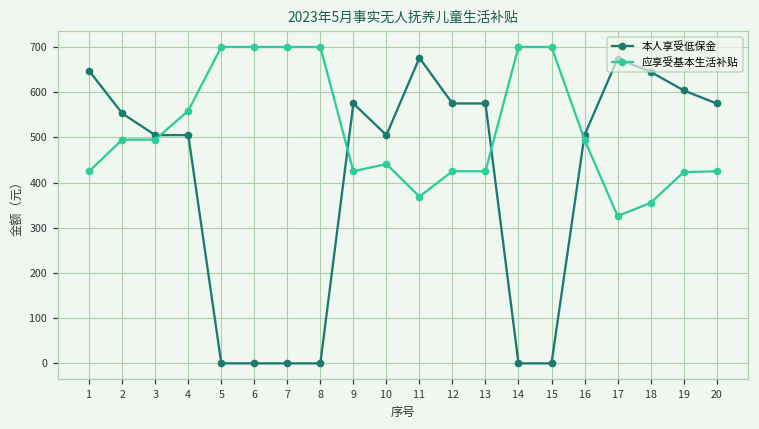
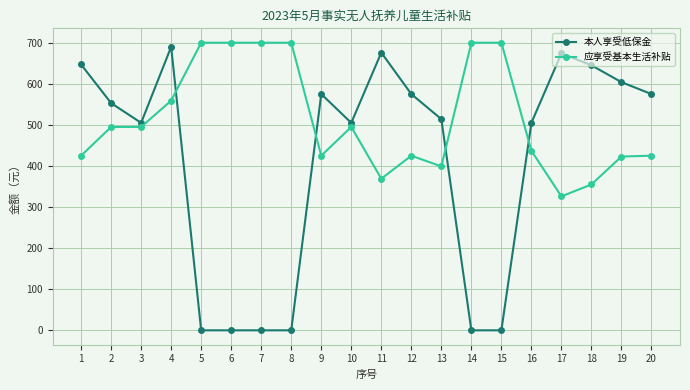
  {
    "本人享受低保金": {
      "1": 650,
      "2": 550,
      "3": 510,
-     "4": 510,
+     "4": 690,
      "5": 0,
      "6": 0,
      "7": 0,
      "8": 0,
      "9": 580,
      "10": 510,
      "11": 680,
      "12": 580,
-     "13": 580,
+     "13": 510,
      "14": 0,
      "15": 0,
      "16": 510,
      "19": 600,
      "20": 580
    },
    "应享受基本生活补贴": {
      "1": 430,
      "2": 500,
      "3": 500,
      "4": 560,
      "5": 700,
      "6": 700,
      "7": 700,
      "8": 700,
      "9": 430,
-     "10": 440,
+     "10": 500,
      "11": 370,
      "12": 430,
-     "13": 430,
+     "13": 400,
      "14": 700,
      "15": 700,
-     "16": 500,
+     "16": 440,
      "17": 330,
      "18": 360,
      "19": 420,
      "20": 430
    }
  }
